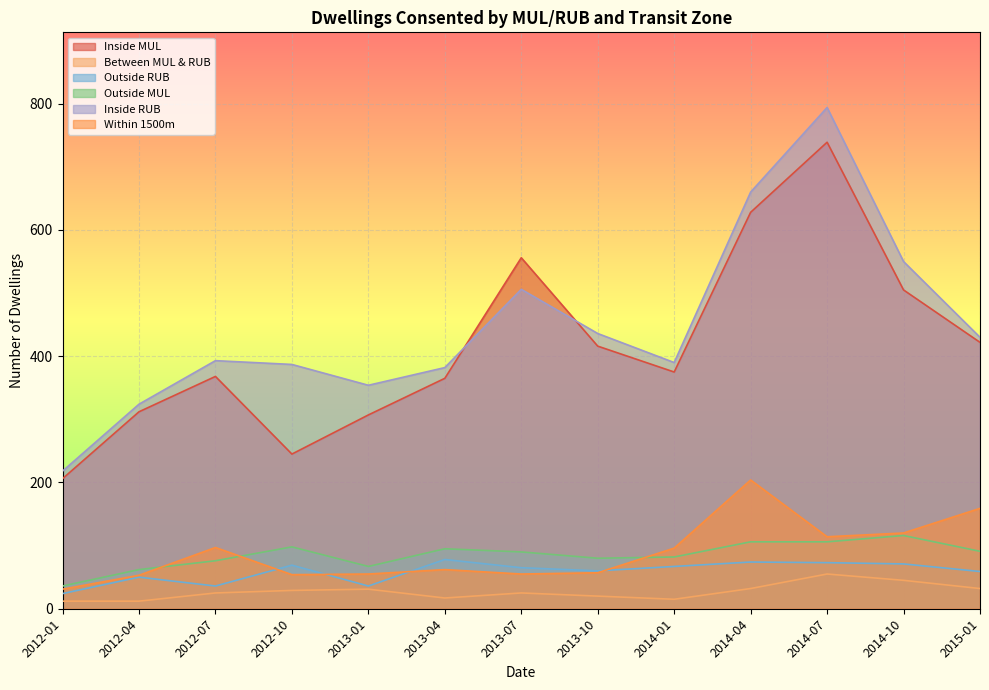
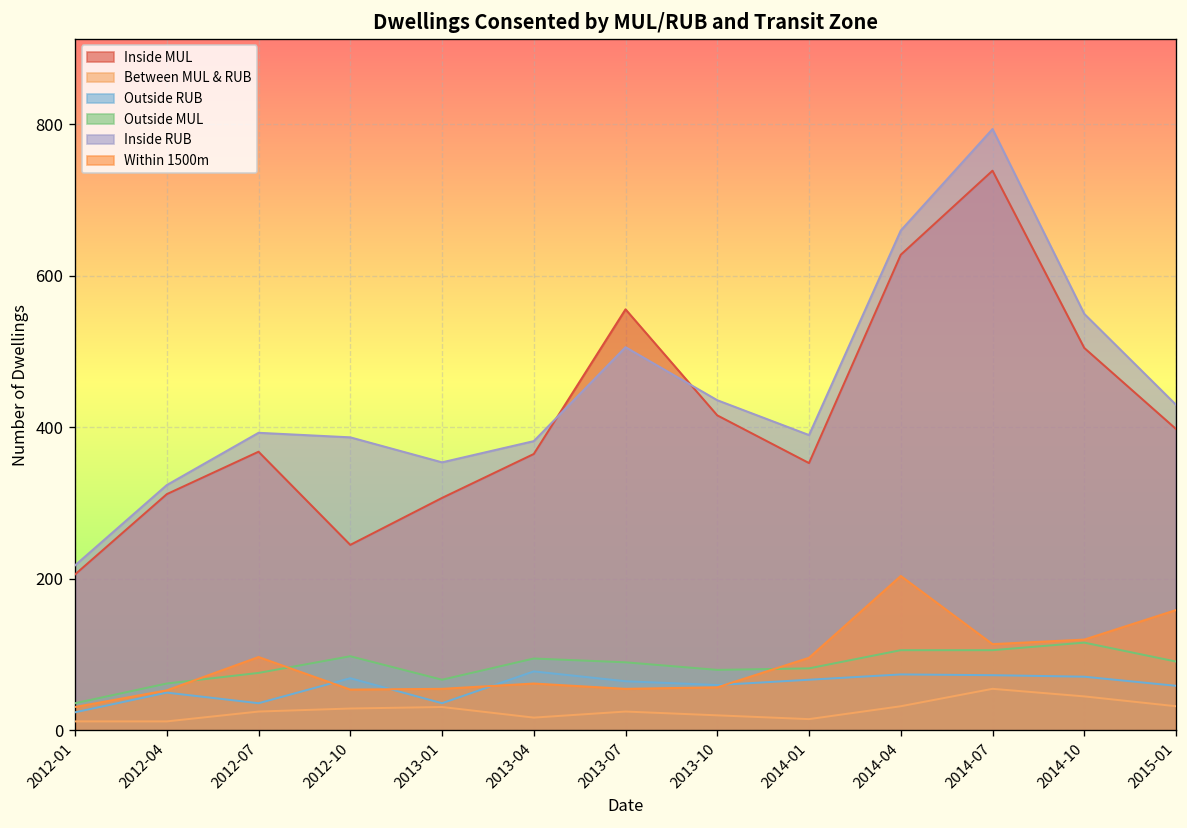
  {
    "Inside MUL": {
      "2012-01": 210,
      "2012-04": 310,
      "2012-07": 370,
      "2012-10": 250,
      "2013-01": 310,
      "2013-04": 370,
      "2013-07": 560,
      "2013-10": 420,
-     "2014-01": 380,
+     "2014-01": 350,
      "2014-04": 630,
      "2014-07": 740,
      "2014-10": 510,
-     "2015-01": 420
+     "2015-01": 400
    },
    "Outside MUL": {
      "2012-01": 40,
      "2012-04": 60,
      "2012-07": 80,
      "2012-10": 100,
      "2013-01": 70,
      "2013-04": 100,
      "2013-07": 90,
      "2013-10": 80,
      "2014-01": 80,
      "2014-04": 110,
      "2014-07": 110,
      "2015-01": 90
    }
  }
